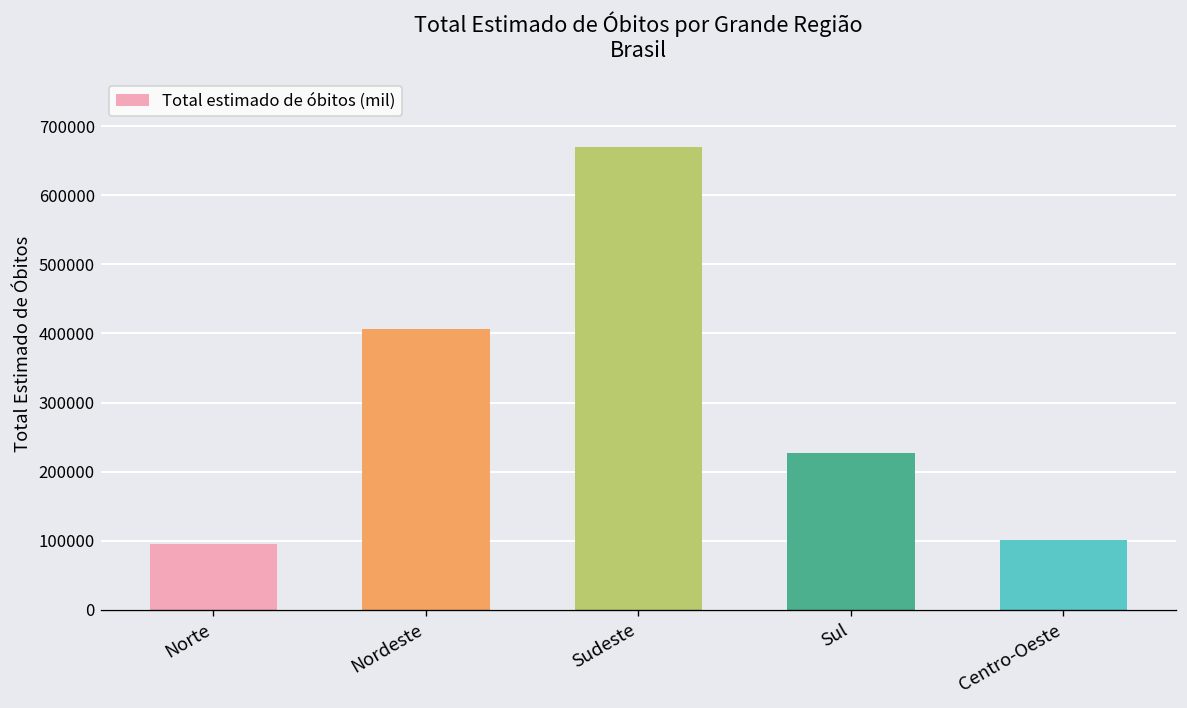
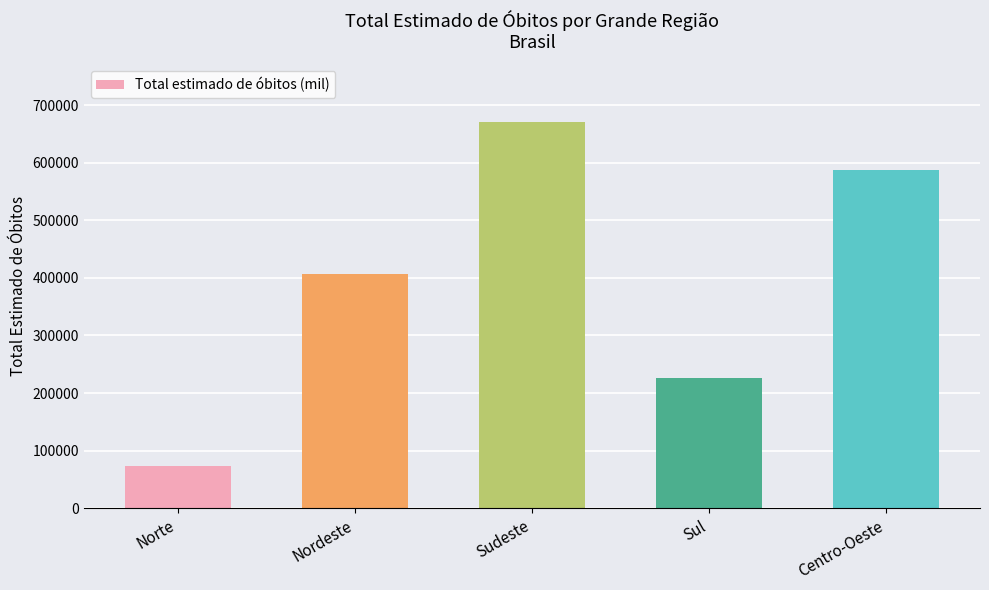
  {
-   "Norte": 100000,
+   "Norte": 70000,
    "Nordeste": 410000,
    "Sudeste": 670000,
    "Sul": 230000,
-   "Centro-Oeste": 100000
+   "Centro-Oeste": 590000
  }
